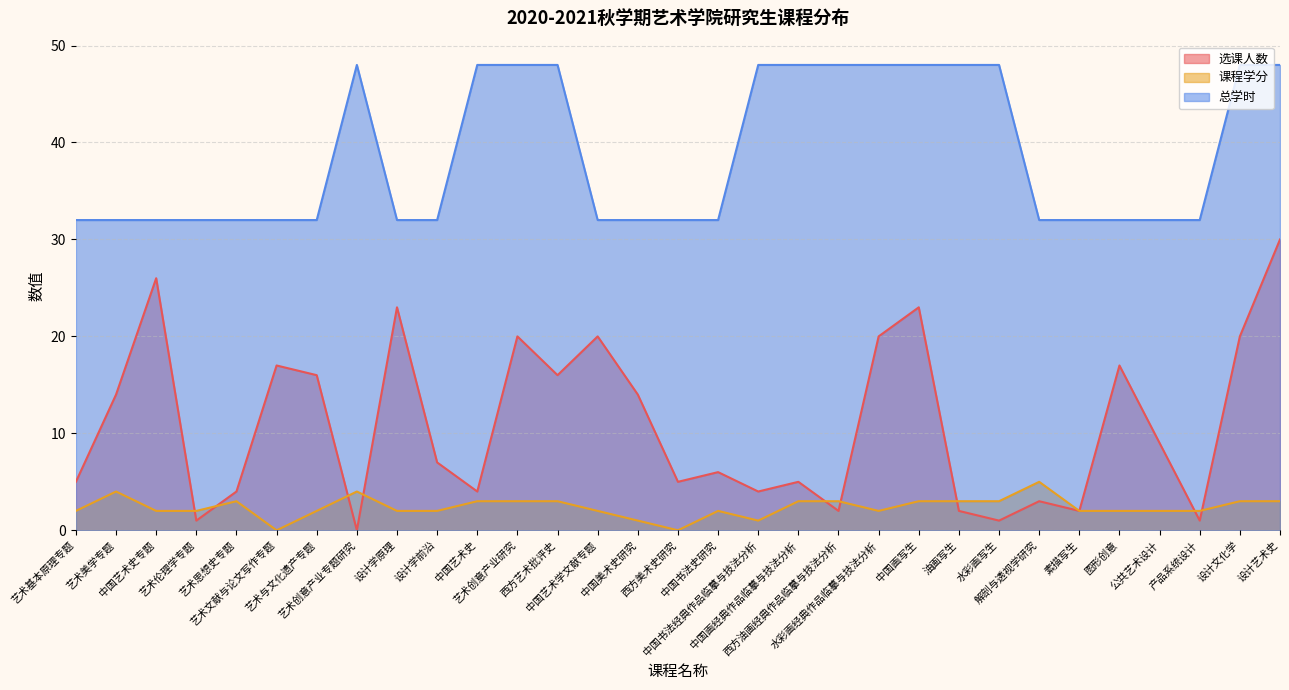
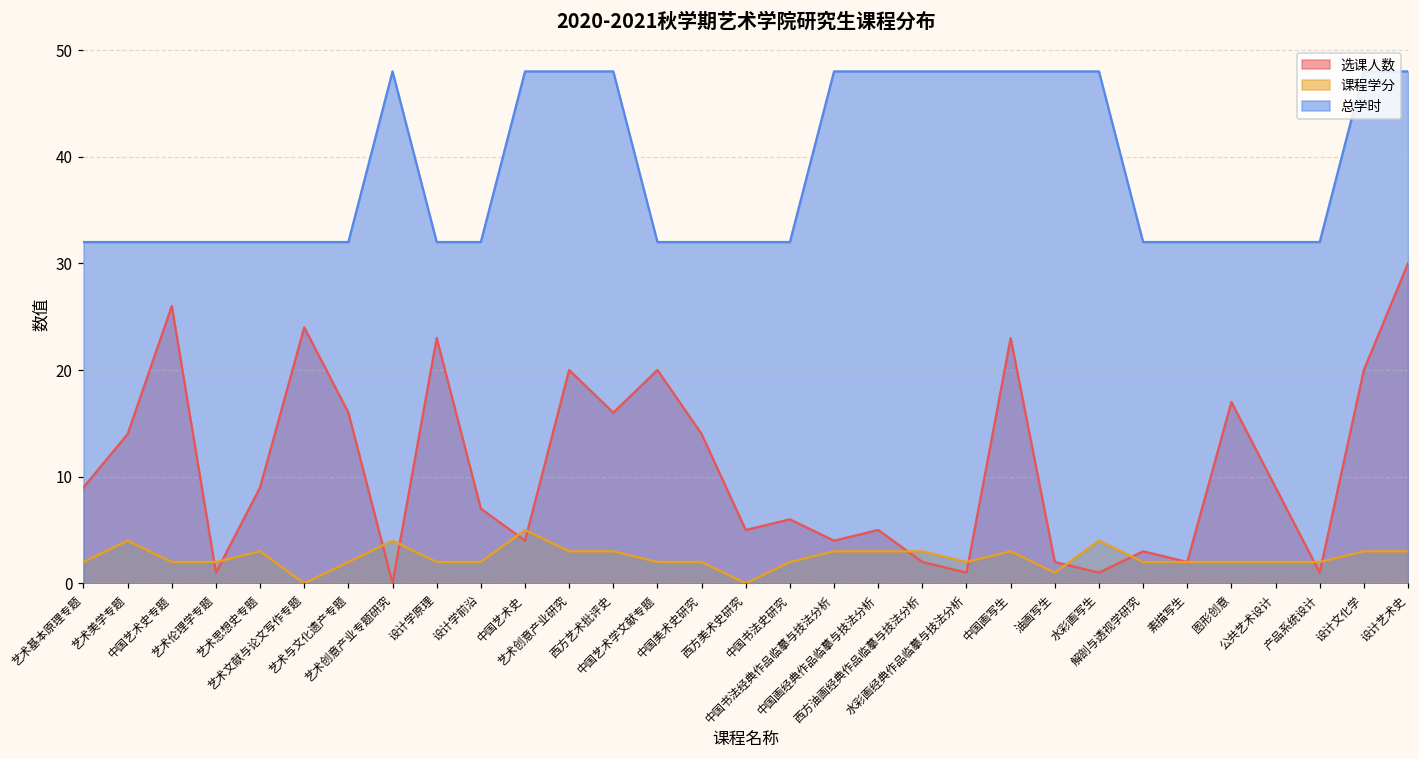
  {
    "选课人数": {
-     "艺术基本原理专题": 5,
+     "艺术基本原理专题": 9,
      "艺术美学专题": 14,
      "中国艺术史专题": 26,
      "艺术伦理学专题": 1,
-     "艺术思想史专题": 4,
-     "艺术文献与论文写作专题": 17,
+     "艺术思想史专题": 9,
+     "艺术文献与论文写作专题": 24,
      "艺术与文化遗产专题": 16,
      "艺术创意产业专题研究": 0,
      "设计学原理": 23,
      "设计学前沿": 7,
      "中国艺术史": 4,
      "艺术创意产业研究": 20,
      "西方艺术批评史": 16,
      "中国艺术学文献专题": 20,
      "中国美术史研究": 14,
      "西方美术史研究": 5,
      "中国书法史研究": 6,
      "中国书法经典作品临摹与技法分析": 4,
      "中国画经典作品临摹与技法分析": 5,
      "西方油画经典作品临摹与技法分析": 2,
-     "水彩画经典作品临摹与技法分析": 20,
+     "水彩画经典作品临摹与技法分析": 1,
      "中国画写生": 23,
      "油画写生": 2,
      "水彩画写生": 1,
      "解剖与透视学研究": 3,
      "图形创意": 17,
      "公共艺术设计": 9,
      "产品系统设计": 1,
      "设计文化学": 20,
      "设计艺术史": 30
    },
    "课程学分": {
      "艺术基本原理专题": 2,
      "艺术美学专题": 4,
      "中国艺术史专题": 2,
      "艺术伦理学专题": 2,
      "艺术思想史专题": 3,
      "艺术文献与论文写作专题": 0,
      "艺术与文化遗产专题": 2,
      "艺术创意产业专题研究": 4,
      "设计学原理": 2,
      "设计学前沿": 2,
-     "中国艺术史": 3,
+     "中国艺术史": 5,
      "艺术创意产业研究": 3,
      "西方艺术批评史": 3,
      "中国艺术学文献专题": 2,
-     "中国美术史研究": 1,
+     "中国美术史研究": 2,
      "西方美术史研究": 0,
      "中国书法史研究": 2,
-     "中国书法经典作品临摹与技法分析": 1,
+     "中国书法经典作品临摹与技法分析": 3,
      "中国画经典作品临摹与技法分析": 3,
      "西方油画经典作品临摹与技法分析": 3,
      "水彩画经典作品临摹与技法分析": 2,
      "中国画写生": 3,
-     "油画写生": 3,
-     "水彩画写生": 3,
-     "解剖与透视学研究": 5,
+     "油画写生": 1,
+     "水彩画写生": 4,
+     "解剖与透视学研究": 2,
      "图形创意": 2,
      "公共艺术设计": 2,
      "产品系统设计": 2,
      "设计文化学": 3,
      "设计艺术史": 3
    },
    "总学时": {
      "艺术基本原理专题": 32,
      "艺术美学专题": 32,
      "中国艺术史专题": 32,
      "艺术伦理学专题": 32,
      "艺术思想史专题": 32,
      "艺术文献与论文写作专题": 32,
      "艺术与文化遗产专题": 32,
      "艺术创意产业专题研究": 48,
      "设计学原理": 32,
      "设计学前沿": 32,
      "中国艺术史": 48,
      "艺术创意产业研究": 48,
      "西方艺术批评史": 48,
      "中国艺术学文献专题": 32,
      "中国美术史研究": 32,
      "西方美术史研究": 32,
      "中国书法史研究": 32,
      "中国书法经典作品临摹与技法分析": 48,
      "中国画经典作品临摹与技法分析": 48,
      "西方油画经典作品临摹与技法分析": 48,
      "水彩画经典作品临摹与技法分析": 48,
      "中国画写生": 48,
      "油画写生": 48,
      "水彩画写生": 48,
      "解剖与透视学研究": 32,
      "素描写生": 32,
      "图形创意": 32,
      "公共艺术设计": 32,
      "产品系统设计": 32,
      "设计艺术史": 48
    }
  }
